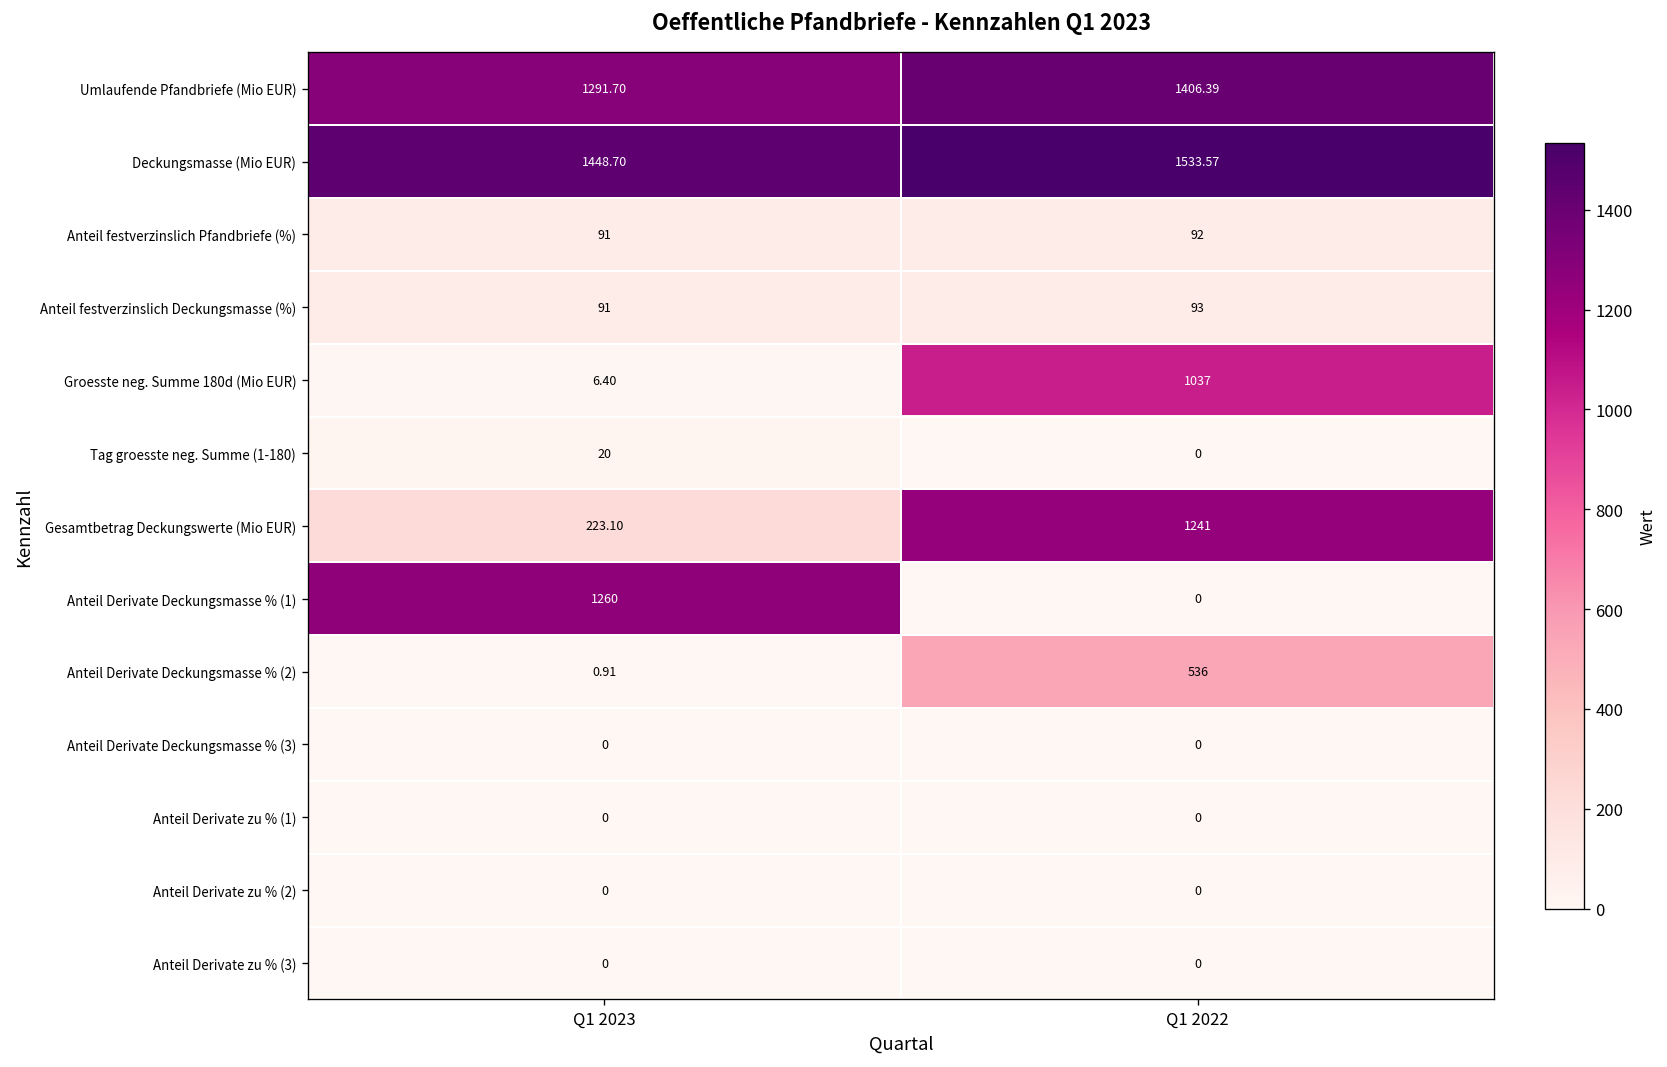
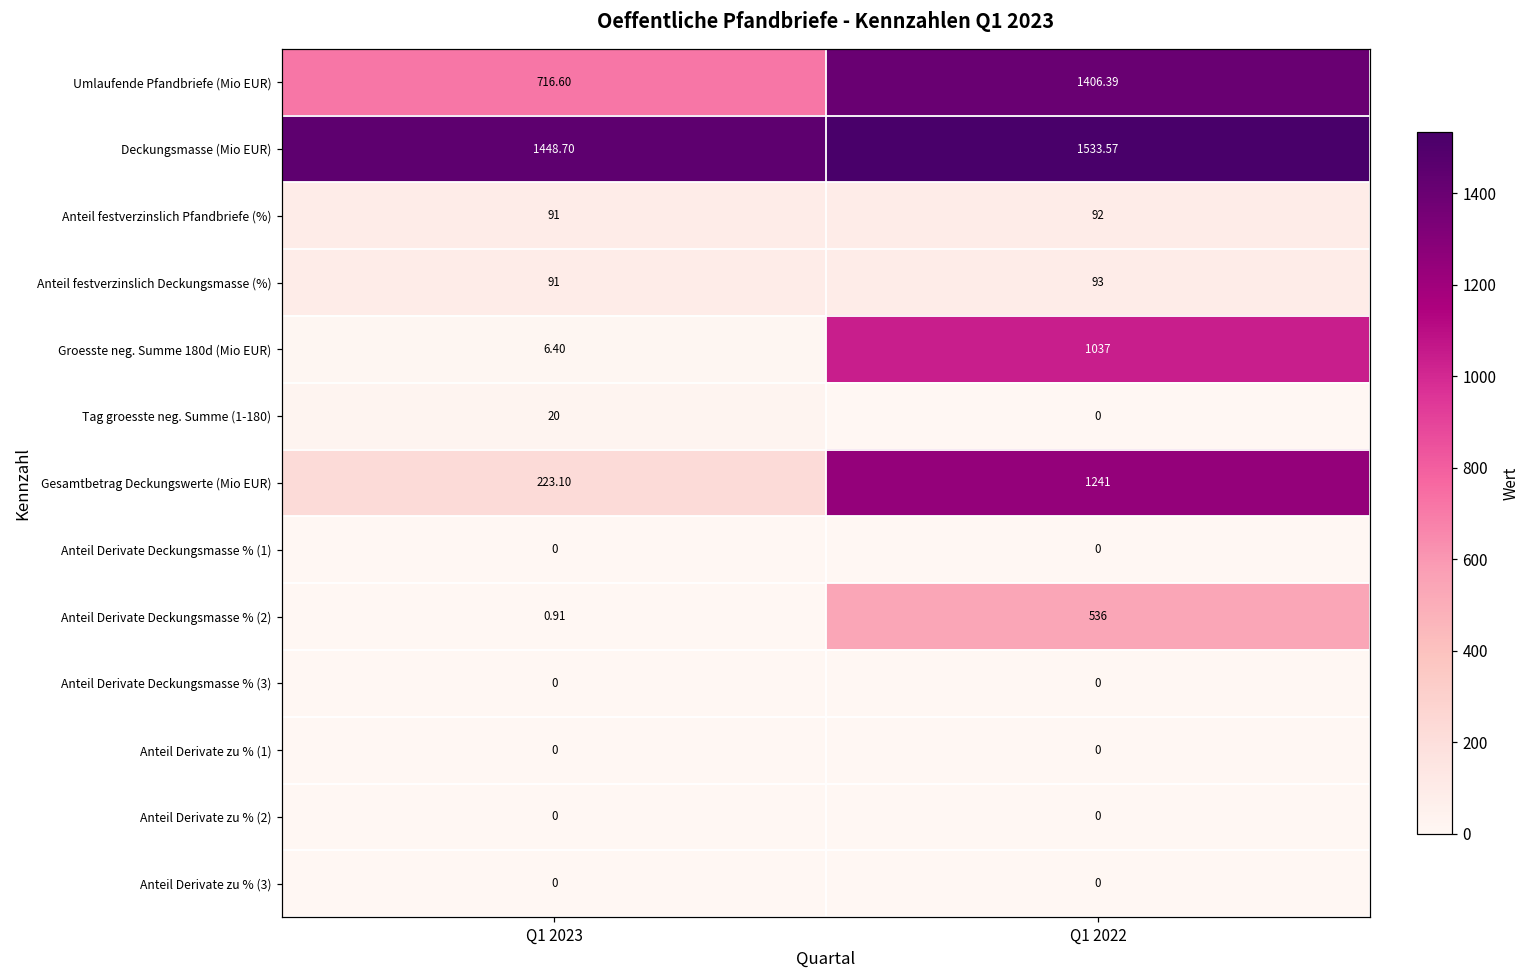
  {
    "Umlaufende Pfandbriefe (Mio EUR)": {
-     "Q1 2023": 1291.70,
+     "Q1 2023": 716.60,
      "Q1 2022": 1406.39
    },
    "Deckungsmasse (Mio EUR)": {
      "Q1 2023": 1448.70,
      "Q1 2022": 1533.57
    },
    "Anteil festverzinslich Pfandbriefe (%)": {
      "Q1 2023": 91,
      "Q1 2022": 92
    },
    "Anteil festverzinslich Deckungsmasse (%)": {
      "Q1 2023": 91,
      "Q1 2022": 93
    },
    "Groesste neg. Summe 180d (Mio EUR)": {
      "Q1 2023": 6.40,
      "Q1 2022": 1037
    },
    "Tag groesste neg. Summe (1-180)": {
      "Q1 2023": 20,
      "Q1 2022": 0
    },
    "Gesamtbetrag Deckungswerte (Mio EUR)": {
      "Q1 2023": 223.10,
      "Q1 2022": 1241
    },
    "Anteil Derivate Deckungsmasse % (1)": {
-     "Q1 2023": 1260,
+     "Q1 2023": 0,
      "Q1 2022": 0
    },
    "Anteil Derivate Deckungsmasse % (2)": {
      "Q1 2023": 0.91,
      "Q1 2022": 536
    },
    "Anteil Derivate Deckungsmasse % (3)": {
      "Q1 2023": 0,
      "Q1 2022": 0
    },
    "Anteil Derivate zu % (1)": {
      "Q1 2023": 0,
      "Q1 2022": 0
    },
    "Anteil Derivate zu % (2)": {
      "Q1 2023": 0,
      "Q1 2022": 0
    },
    "Anteil Derivate zu % (3)": {
      "Q1 2023": 0,
      "Q1 2022": 0
    }
  }
